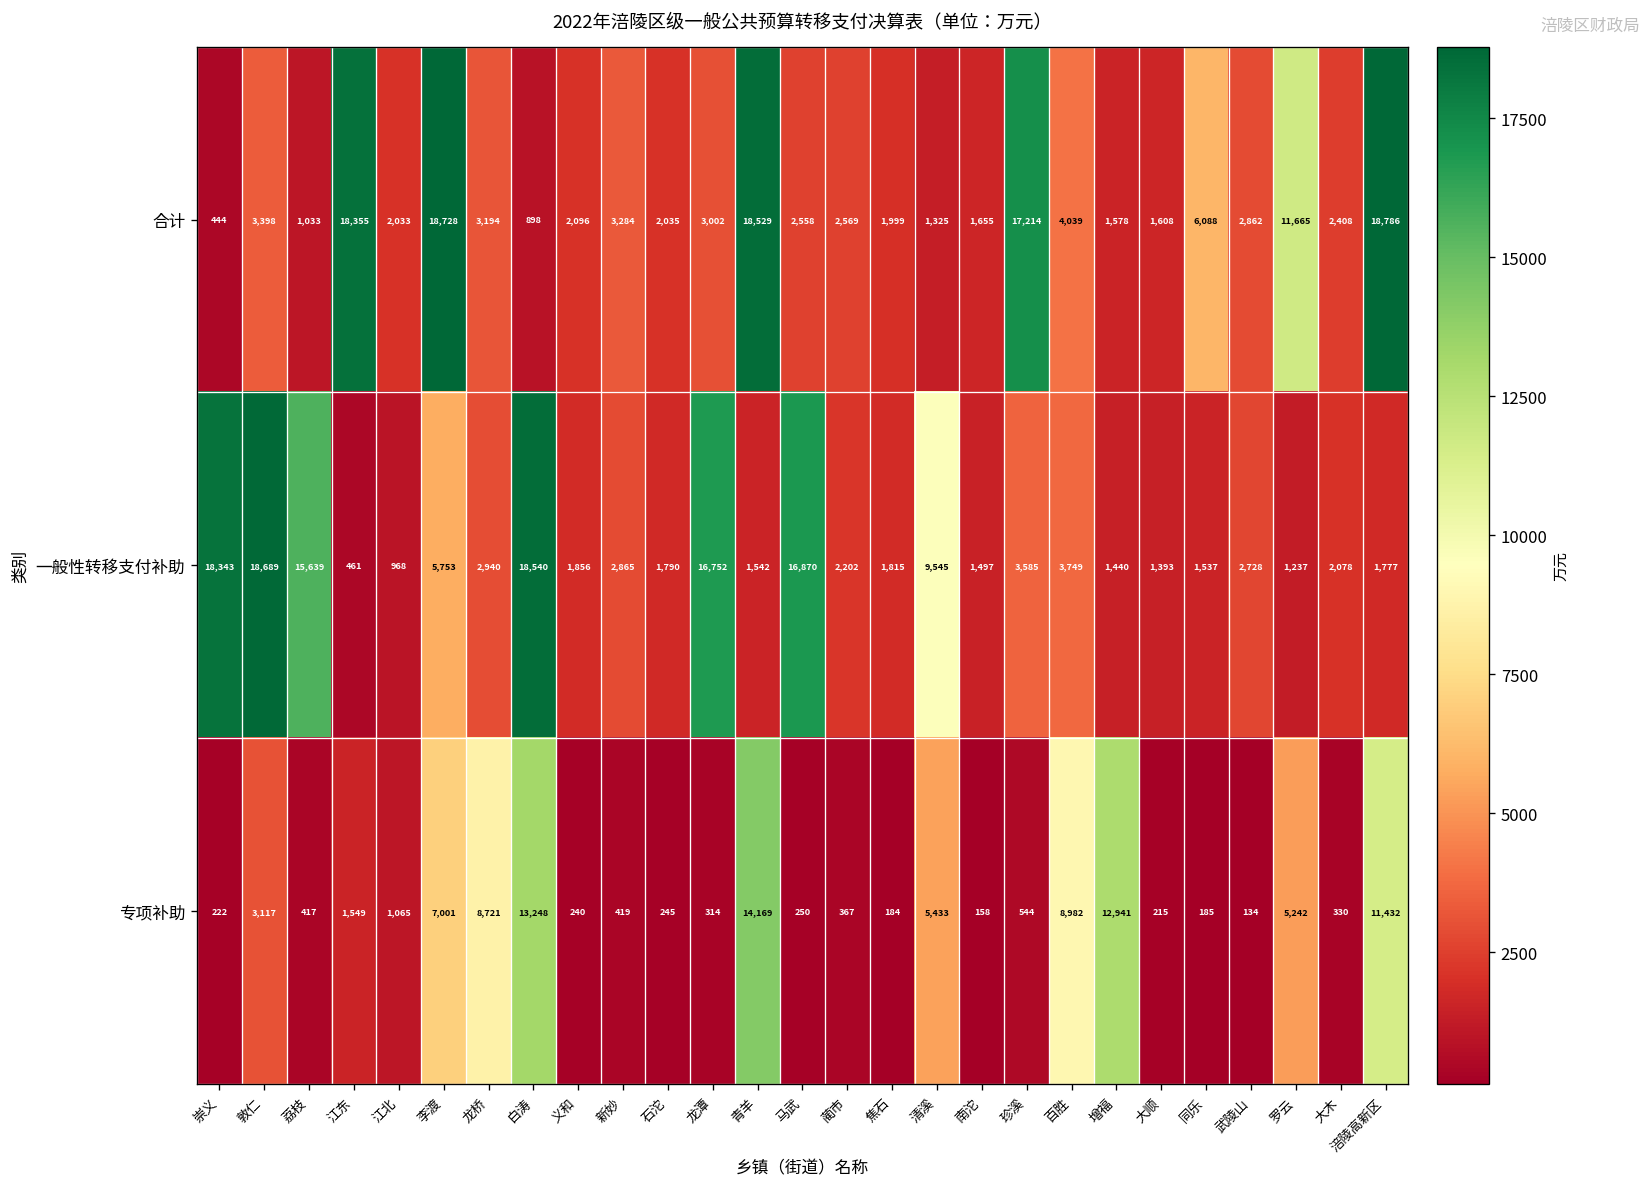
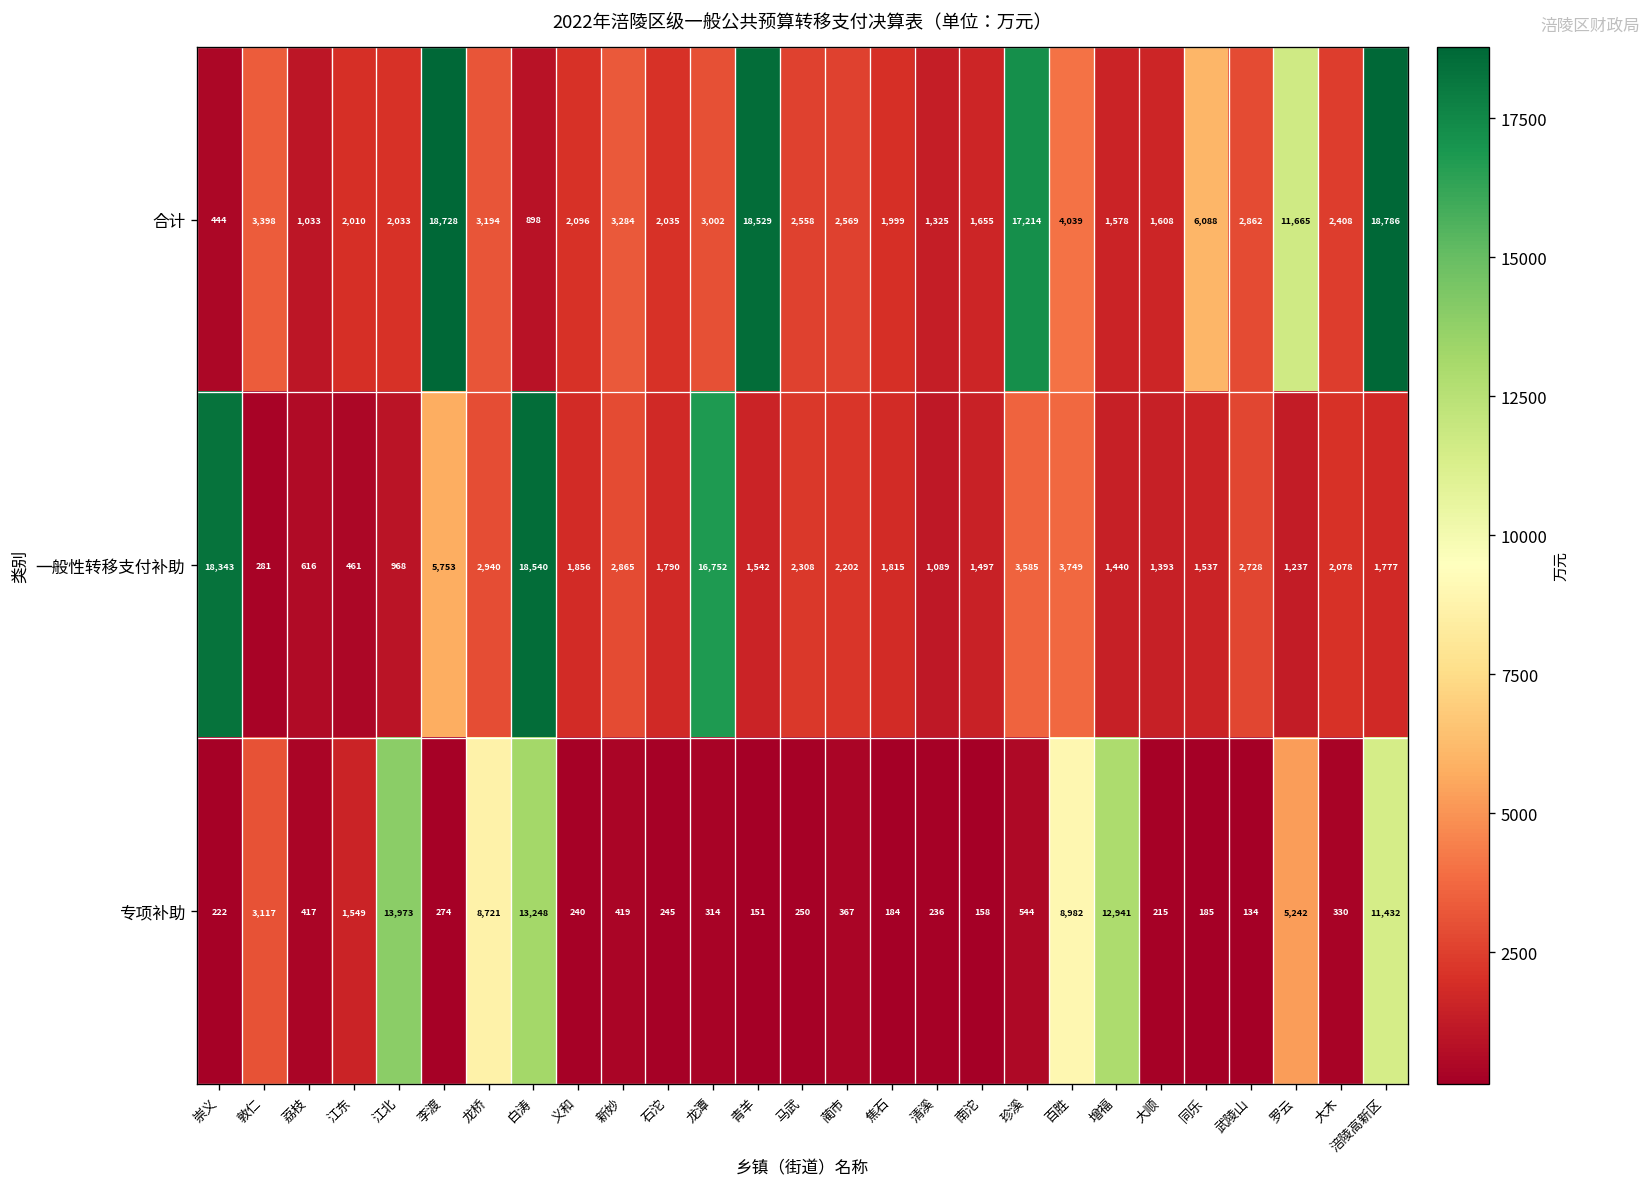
  {
    "合计": {
      "崇义": "444",
      "敦仁": "3,398",
      "荔枝": "1,033",
-     "江东": "18,355",
+     "江东": "2,010",
      "江北": "2,033",
      "李渡": "18,728",
      "龙桥": "3,194",
      "白涛": "898",
      "义和": "2,096",
      "新妙": "3,284",
      "石沱": "2,035",
      "龙潭": "3,002",
      "青羊": "18,529",
      "马武": "2,558",
      "蔺市": "2,569",
      "焦石": "1,999",
      "清溪": "1,325",
      "南沱": "1,655",
      "珍溪": "17,214",
      "百胜": "4,039",
      "增福": "1,578",
      "大顺": "1,608",
      "同乐": "6,088",
      "武陵山": "2,862",
      "罗云": "11,665",
      "大木": "2,408",
      "涪陵高新区": "18,786"
    },
    "一般性转移支付补助": {
      "崇义": "18,343",
-     "敦仁": "18,689",
-     "荔枝": "15,639",
+     "敦仁": "281",
+     "荔枝": "616",
      "江东": "461",
      "江北": "968",
      "李渡": "5,753",
      "龙桥": "2,940",
      "白涛": "18,540",
      "义和": "1,856",
      "新妙": "2,865",
      "石沱": "1,790",
      "龙潭": "16,752",
      "青羊": "1,542",
-     "马武": "16,870",
+     "马武": "2,308",
      "蔺市": "2,202",
      "焦石": "1,815",
-     "清溪": "9,545",
+     "清溪": "1,089",
      "南沱": "1,497",
      "珍溪": "3,585",
      "百胜": "3,749",
      "增福": "1,440",
      "大顺": "1,393",
      "同乐": "1,537",
      "武陵山": "2,728",
      "罗云": "1,237",
      "大木": "2,078",
      "涪陵高新区": "1,777"
    },
    "专项补助": {
      "崇义": "222",
      "敦仁": "3,117",
      "荔枝": "417",
      "江东": "1,549",
-     "江北": "1,065",
-     "李渡": "7,001",
+     "江北": "13,973",
+     "李渡": "274",
      "龙桥": "8,721",
      "白涛": "13,248",
      "义和": "240",
      "新妙": "419",
      "石沱": "245",
      "龙潭": "314",
-     "青羊": "14,169",
+     "青羊": "151",
      "马武": "250",
      "蔺市": "367",
      "焦石": "184",
-     "清溪": "5,433",
+     "清溪": "236",
      "南沱": "158",
      "珍溪": "544",
      "百胜": "8,982",
      "增福": "12,941",
      "大顺": "215",
      "同乐": "185",
      "武陵山": "134",
      "罗云": "5,242",
      "大木": "330",
      "涪陵高新区": "11,432"
    }
  }
